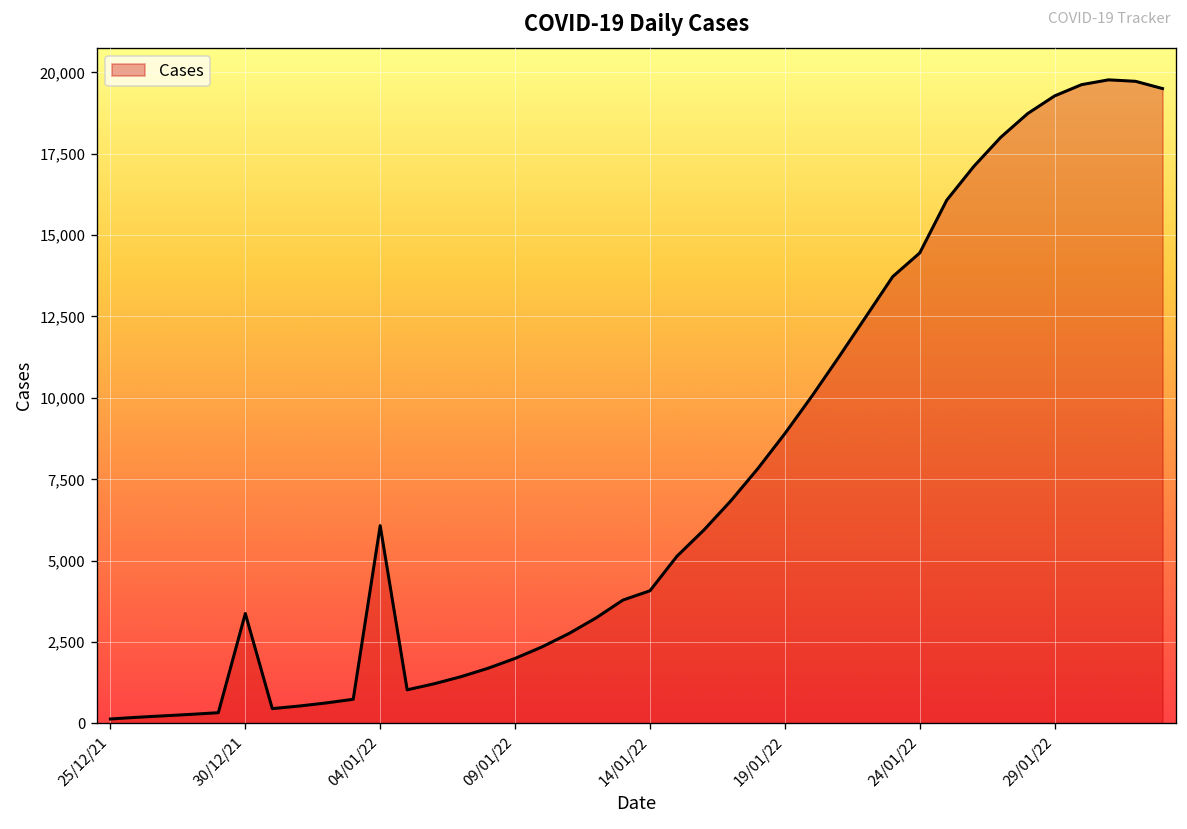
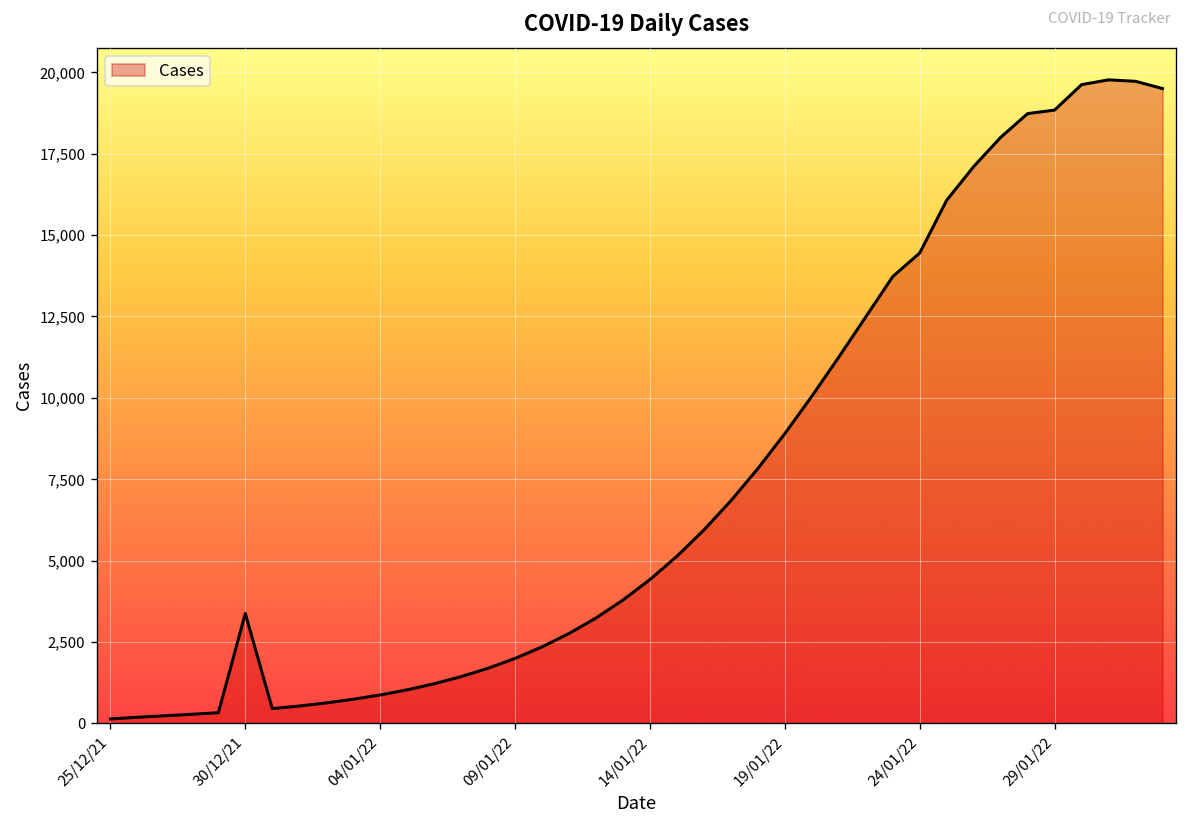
  {
    "25/12/21": "100",
    "30/12/21": "3,400",
-   "04/01/22": "6,100",
+   "04/01/22": "900",
    "09/01/22": "2,000",
-   "14/01/22": "4,100",
+   "14/01/22": "4,400",
    "19/01/22": "8,900",
    "24/01/22": "14,400",
-   "29/01/22": "19,300"
+   "29/01/22": "18,800"
  }
